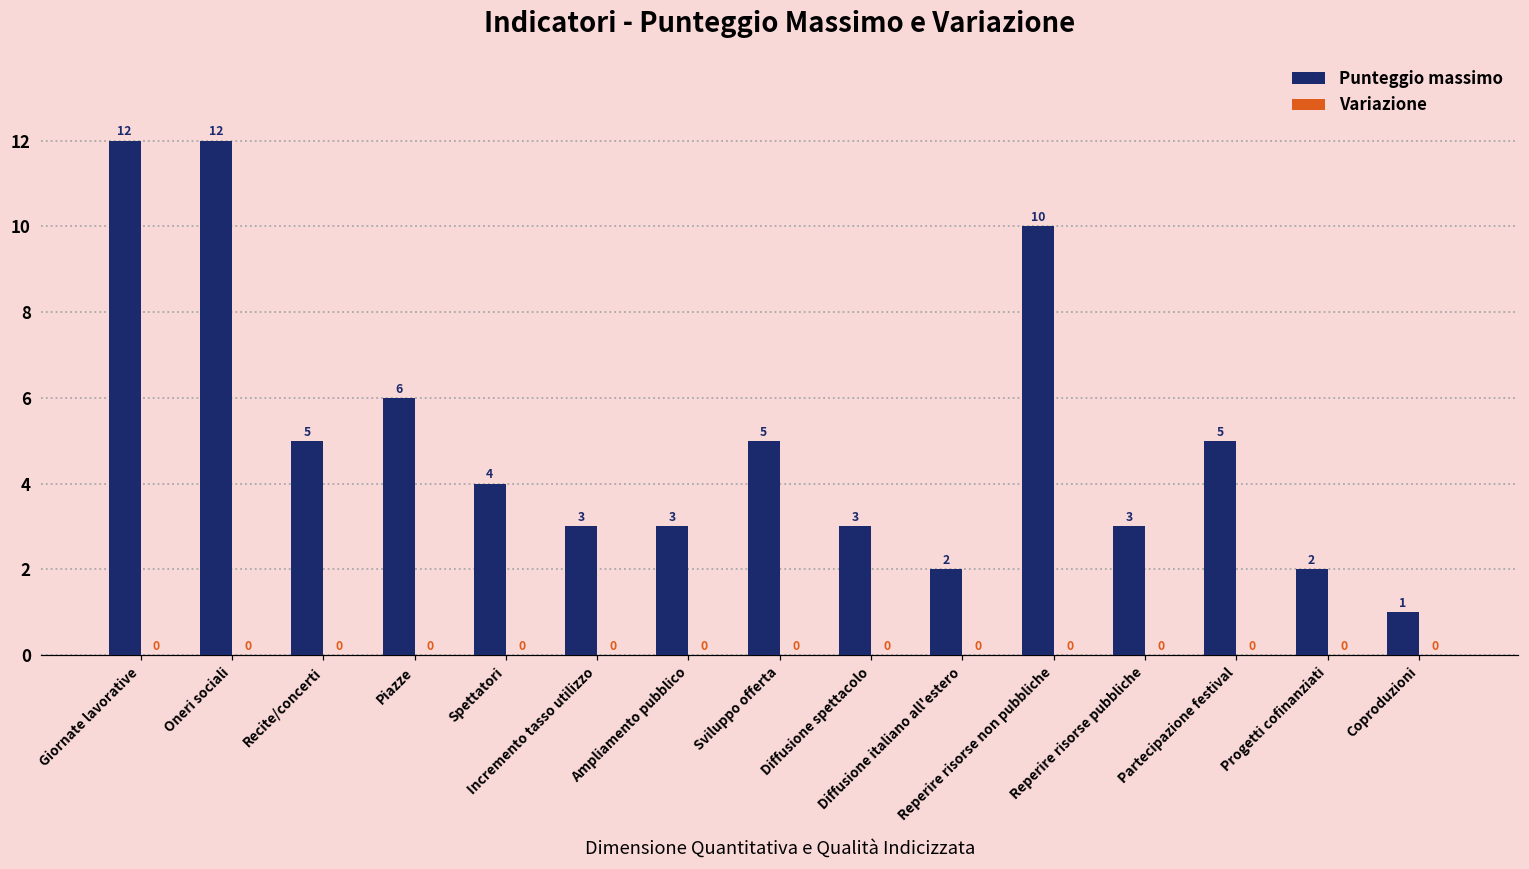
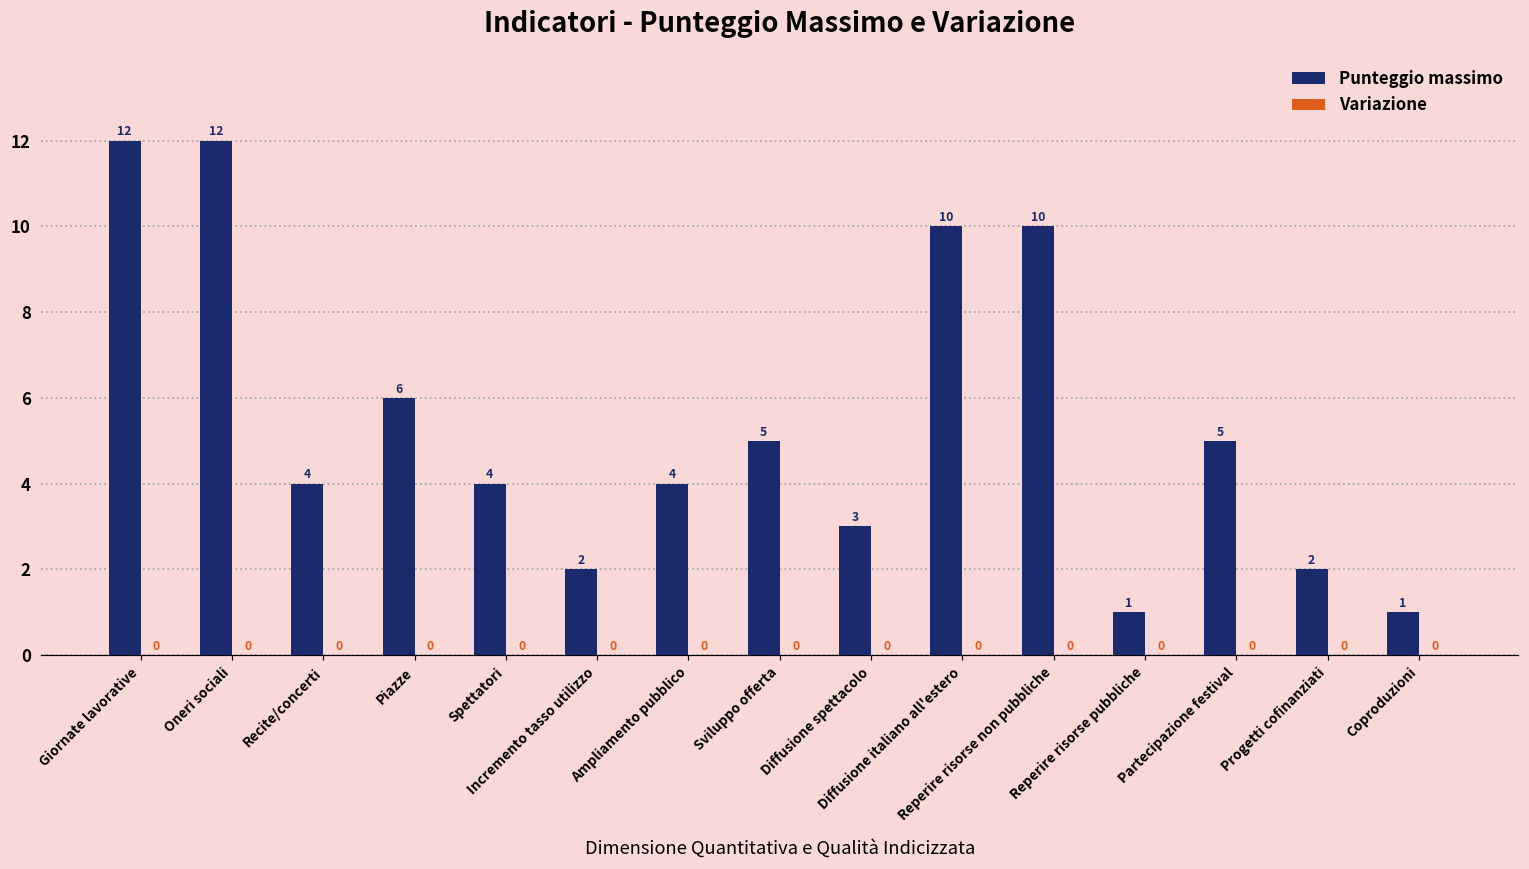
  {
    "Punteggio massimo": {
      "Giornate lavorative": 12,
      "Oneri sociali": 12,
-     "Recite/concerti": 5,
+     "Recite/concerti": 4,
      "Piazze": 6,
      "Spettatori": 4,
-     "Incremento tasso utilizzo": 3,
-     "Ampliamento pubblico": 3,
+     "Incremento tasso utilizzo": 2,
+     "Ampliamento pubblico": 4,
      "Sviluppo offerta": 5,
      "Diffusione spettacolo": 3,
-     "Diffusione italiano all'estero": 2,
+     "Diffusione italiano all'estero": 10,
      "Reperire risorse non pubbliche": 10,
-     "Reperire risorse pubbliche": 3,
+     "Reperire risorse pubbliche": 1,
      "Partecipazione festival": 5,
      "Progetti cofinanziati": 2,
      "Coproduzioni": 1
    },
    "Variazione": {
      "Giornate lavorative": 0,
      "Oneri sociali": 0,
      "Recite/concerti": 0,
      "Piazze": 0,
      "Spettatori": 0,
      "Incremento tasso utilizzo": 0,
      "Ampliamento pubblico": 0,
      "Sviluppo offerta": 0,
      "Diffusione spettacolo": 0,
      "Diffusione italiano all'estero": 0,
      "Reperire risorse non pubbliche": 0,
      "Reperire risorse pubbliche": 0,
      "Partecipazione festival": 0,
      "Progetti cofinanziati": 0,
      "Coproduzioni": 0
    }
  }
